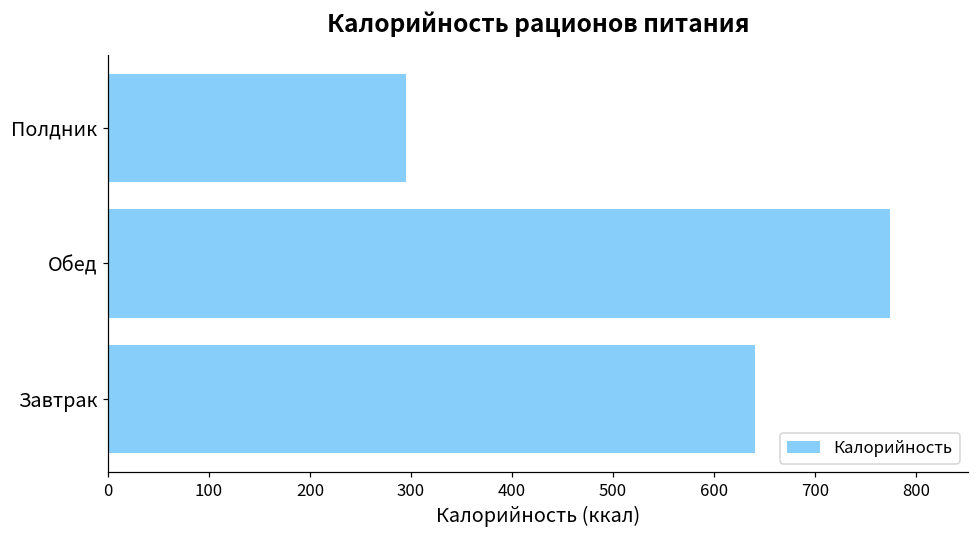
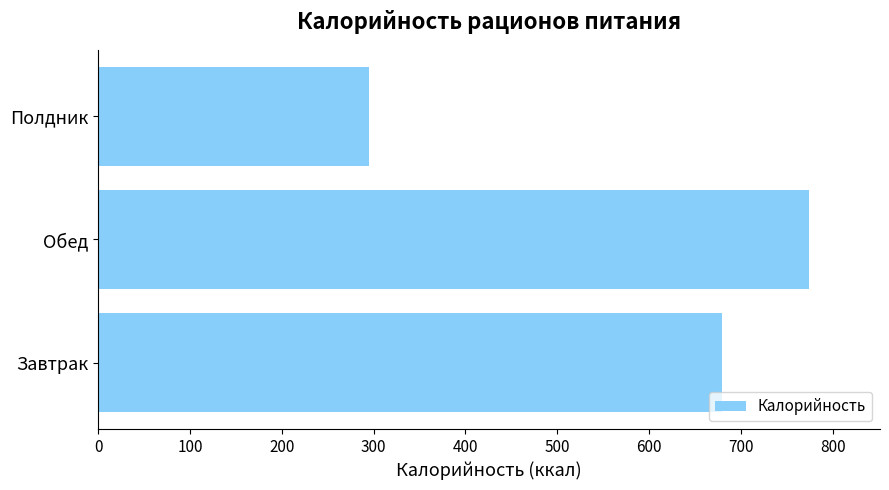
  {
    "Полдник": 290,
    "Обед": 770,
-   "Завтрак": 640
+   "Завтрак": 680
  }
